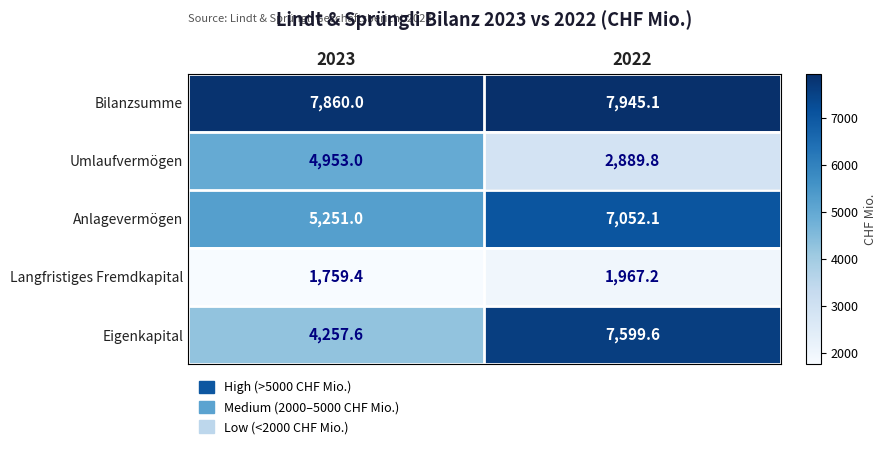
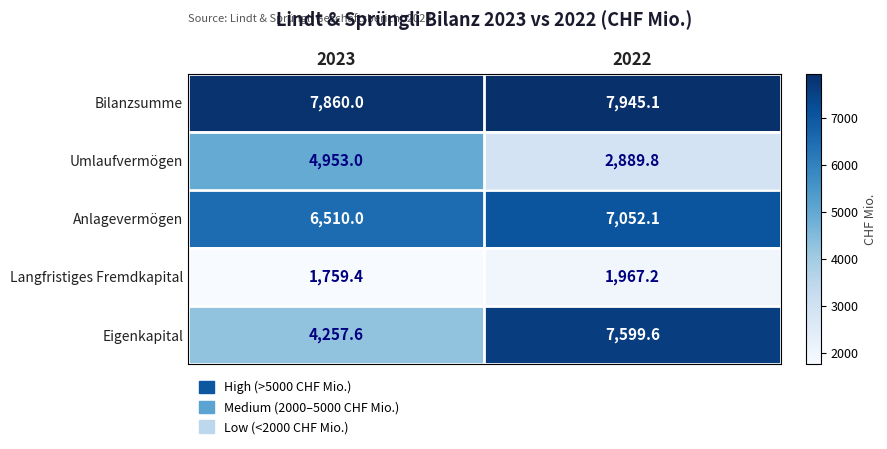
  {
    "Bilanzsumme": {
      "2023": "7,860.0",
      "2022": "7,945.1"
    },
    "Umlaufvermögen": {
      "2023": "4,953.0",
      "2022": "2,889.8"
    },
    "Anlagevermögen": {
-     "2023": "5,251.0",
+     "2023": "6,510.0",
      "2022": "7,052.1"
    },
    "Langfristiges Fremdkapital": {
      "2023": "1,759.4",
      "2022": "1,967.2"
    },
    "Eigenkapital": {
      "2023": "4,257.6",
      "2022": "7,599.6"
    }
  }
